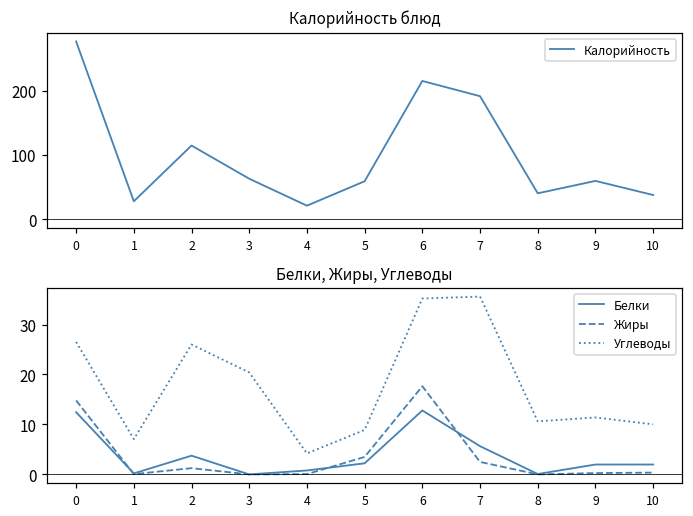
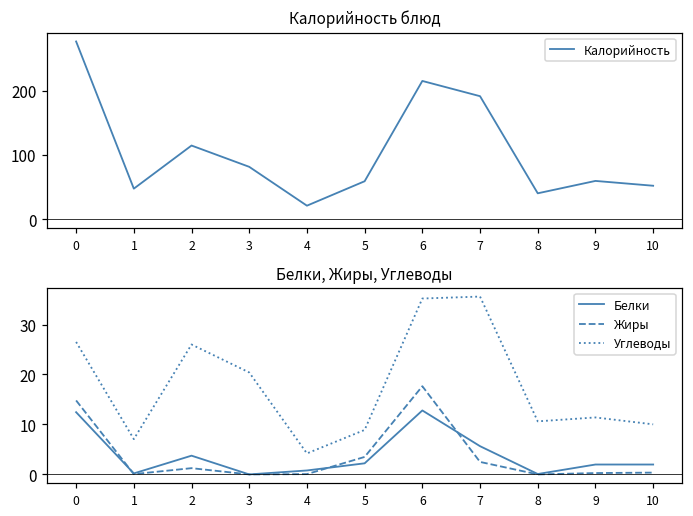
  {
    "Калорийность блюд": {
      "0": 280,
-     "1": 30,
+     "1": 50,
      "2": 110,
-     "3": 60,
+     "3": 80,
      "4": 20,
      "5": 60,
      "6": 220,
      "7": 190,
      "8": 40,
      "9": 60,
-     "10": 40
+     "10": 50
    }
  }
